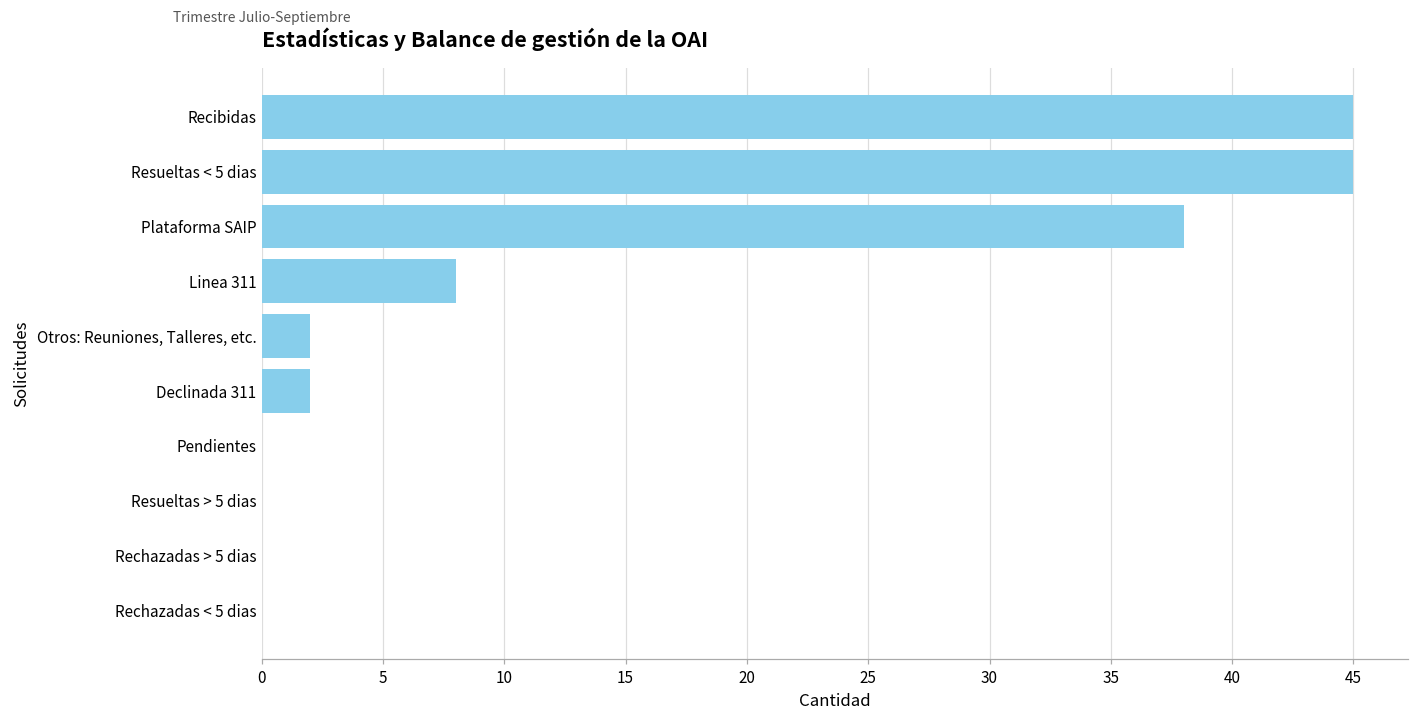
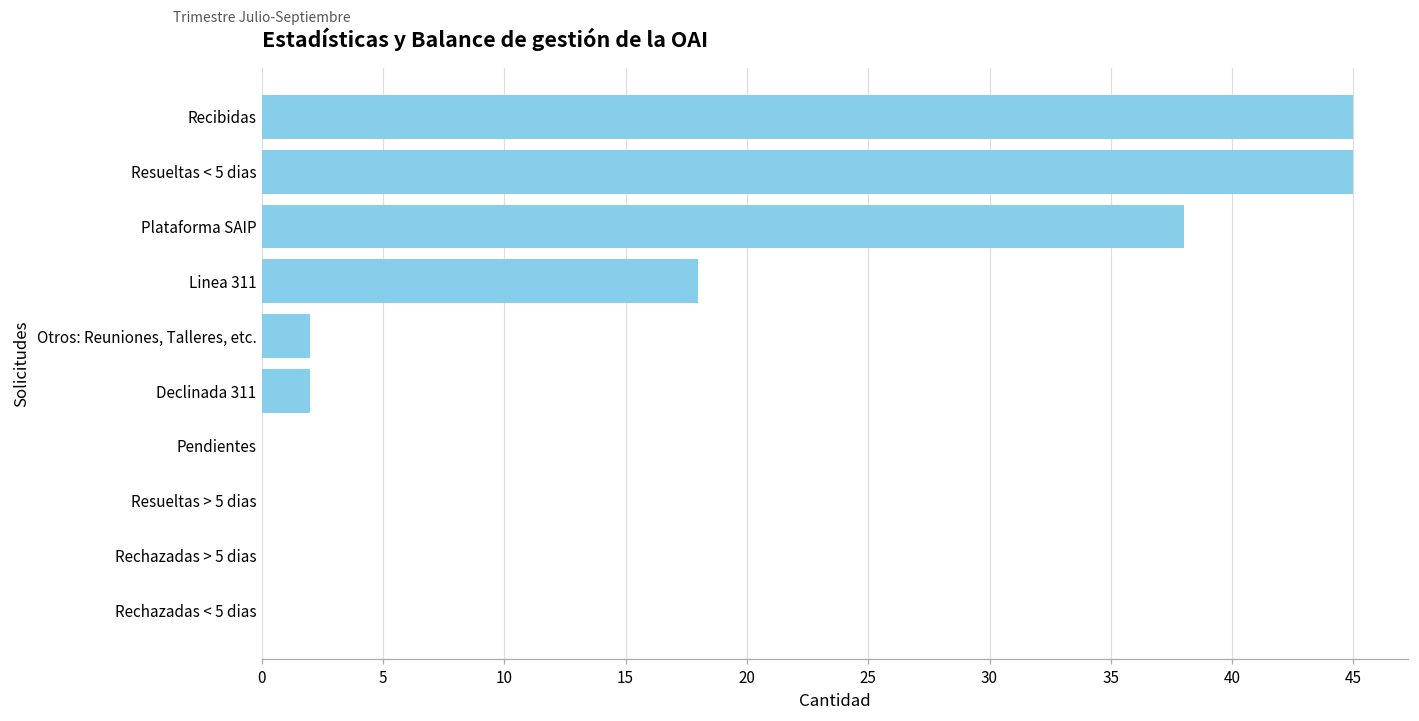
  {
    "Recibidas": 45,
    "Resueltas < 5 dias": 45,
    "Plataforma SAIP": 38,
-   "Linea 311": 8,
+   "Linea 311": 18,
    "Otros: Reuniones, Talleres, etc.": 2,
    "Declinada 311": 2,
    "Pendientes": 0,
    "Resueltas > 5 dias": 0,
    "Rechazadas > 5 dias": 0,
    "Rechazadas < 5 dias": 0
  }
